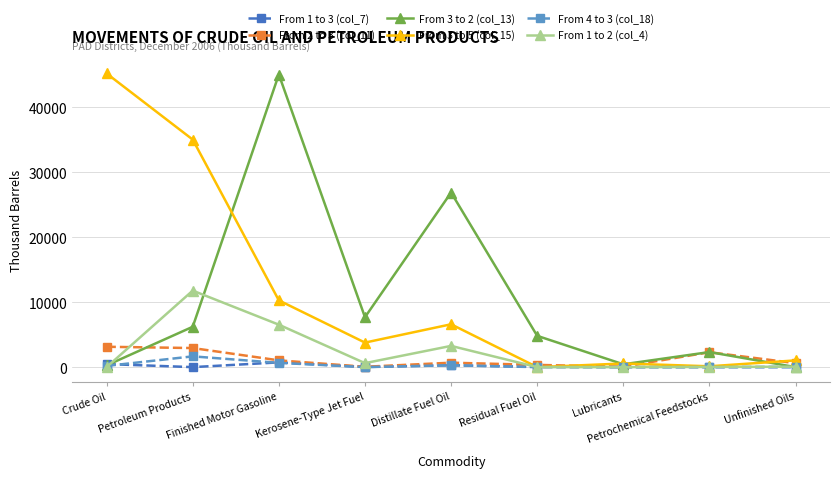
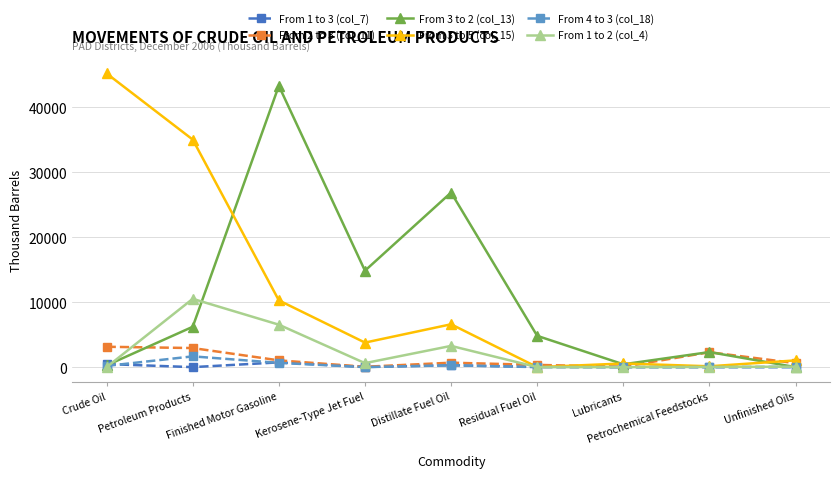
  {
    "From 2 to 3 (col_11)": {
      "Crude Oil": 3000,
      "Petroleum Products": 3000,
      "Distillate Fuel Oil": 1000,
      "Unfinished Oils": 1000
    },
    "From 3 to 2 (col_13)": {
      "Petroleum Products": 6000,
-     "Finished Motor Gasoline": 45000,
-     "Kerosene-Type Jet Fuel": 8000,
+     "Finished Motor Gasoline": 43000,
+     "Kerosene-Type Jet Fuel": 15000,
      "Distillate Fuel Oil": 27000,
      "Residual Fuel Oil": 5000
    },
    "From 3 to 5 (col_15)": {
      "Petroleum Products": 35000,
      "Finished Motor Gasoline": 10000,
      "Kerosene-Type Jet Fuel": 4000,
      "Distillate Fuel Oil": 7000,
      "Unfinished Oils": 1000
    },
    "From 1 to 2 (col_4)": {
-     "Petroleum Products": 12000,
+     "Petroleum Products": 11000,
      "Finished Motor Gasoline": 7000,
      "Kerosene-Type Jet Fuel": 1000,
      "Distillate Fuel Oil": 3000
    }
  }
